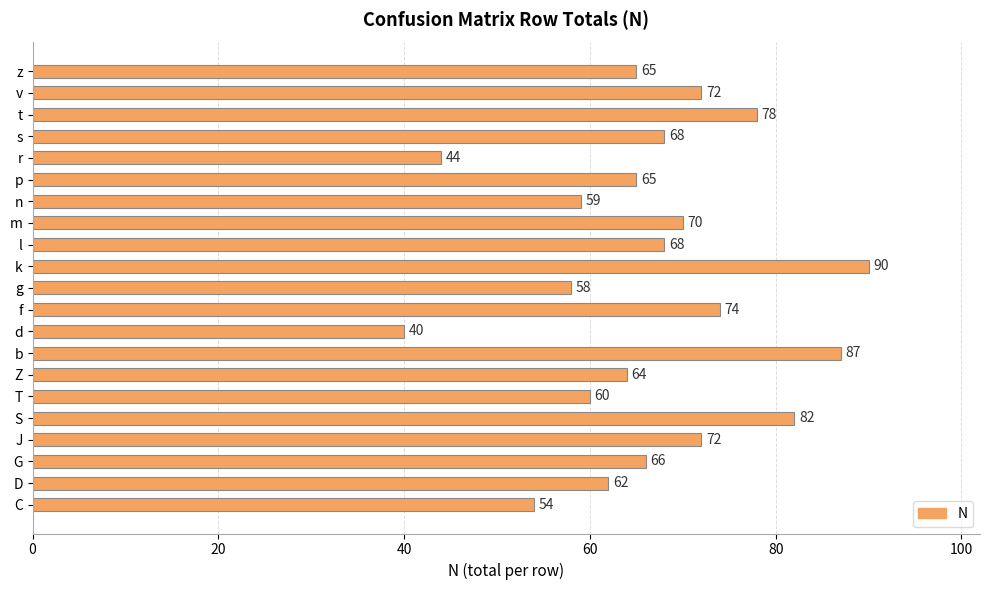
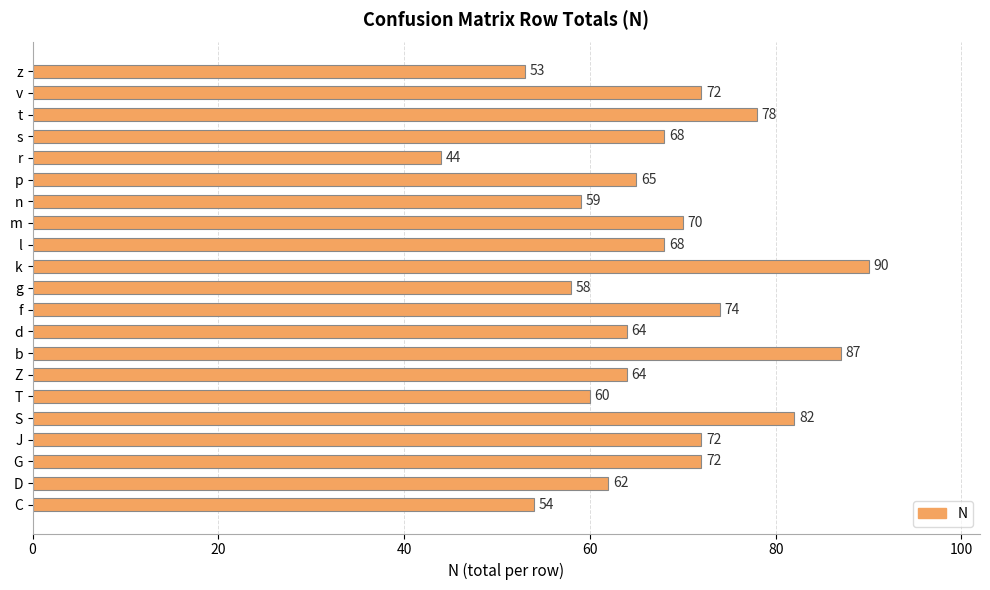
  {
-   "z": 65,
+   "z": 53,
    "v": 72,
    "t": 78,
    "s": 68,
    "r": 44,
    "p": 65,
    "n": 59,
    "m": 70,
    "l": 68,
    "k": 90,
    "g": 58,
    "f": 74,
-   "d": 40,
+   "d": 64,
    "b": 87,
    "Z": 64,
    "T": 60,
    "S": 82,
    "J": 72,
-   "G": 66,
+   "G": 72,
    "D": 62,
    "C": 54
  }
